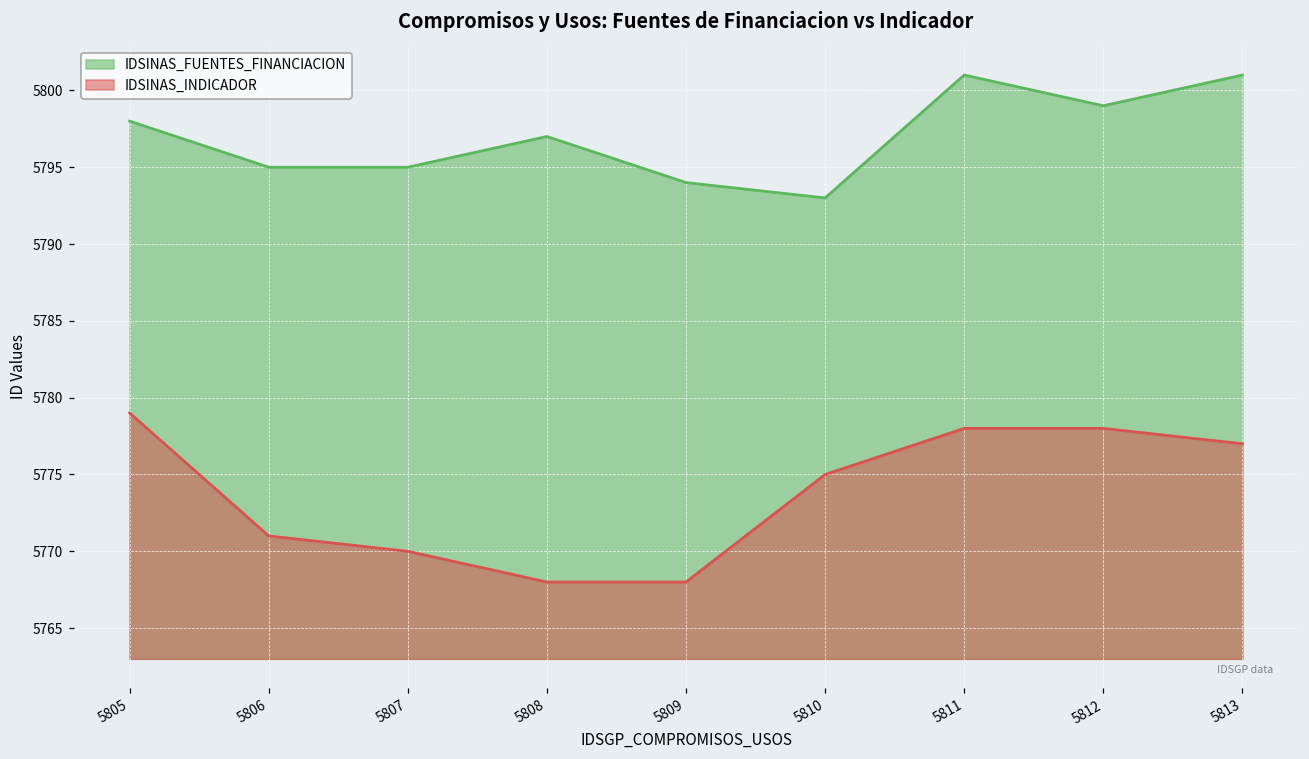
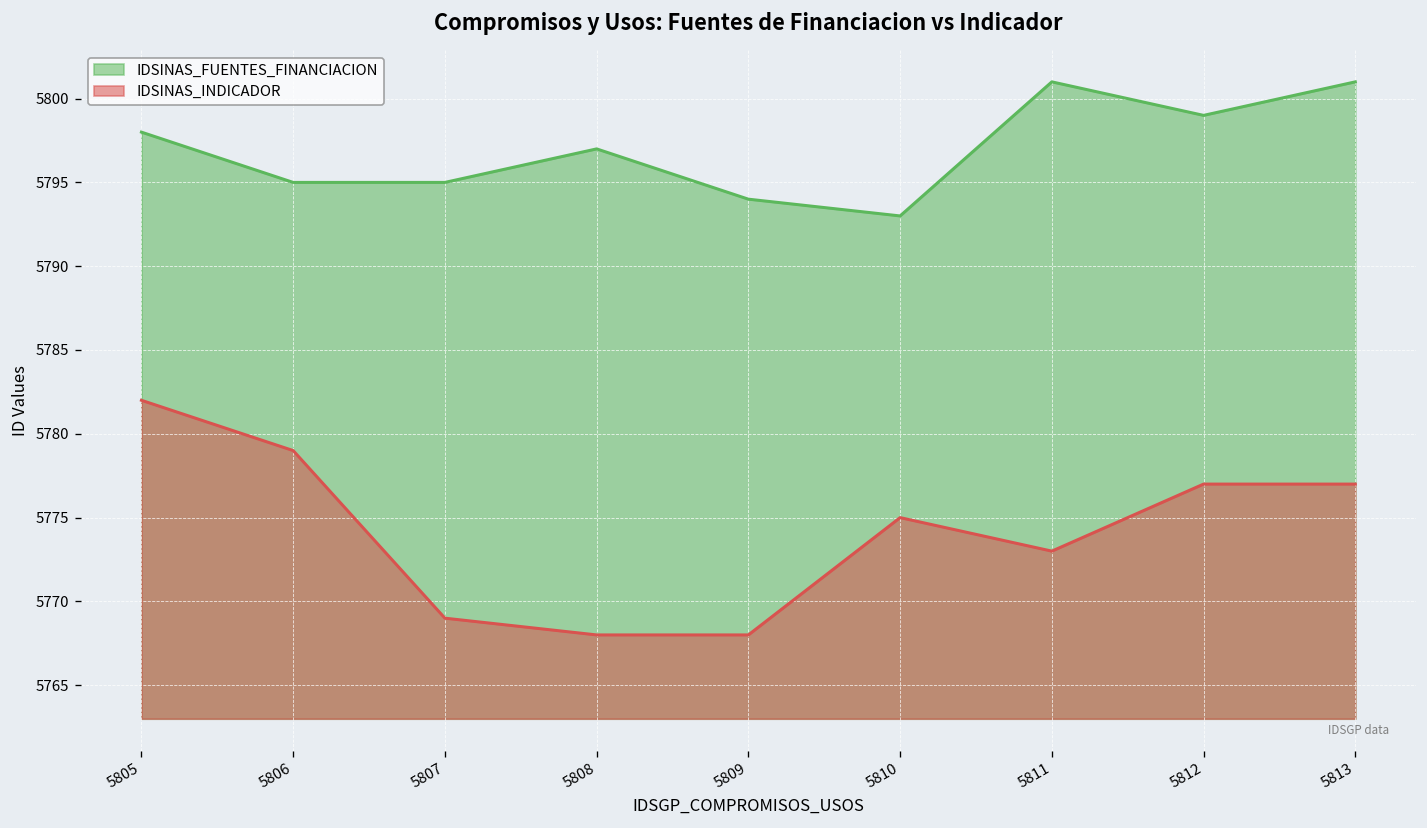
  {
    "IDSINAS_FUENTES_FINANCIACION": {
      "5805": 5798,
      "5806": 5795,
      "5807": 5795,
      "5808": 5797,
      "5809": 5794,
      "5810": 5793,
      "5811": 5801,
      "5812": 5799,
      "5813": 5801
    },
    "IDSINAS_INDICADOR": {
-     "5805": 5779,
-     "5806": 5771,
-     "5807": 5770,
+     "5805": 5782,
+     "5806": 5779,
+     "5807": 5769,
      "5808": 5768,
      "5809": 5768,
      "5810": 5775,
-     "5811": 5778,
-     "5812": 5778,
+     "5811": 5773,
+     "5812": 5777,
      "5813": 5777
    }
  }
